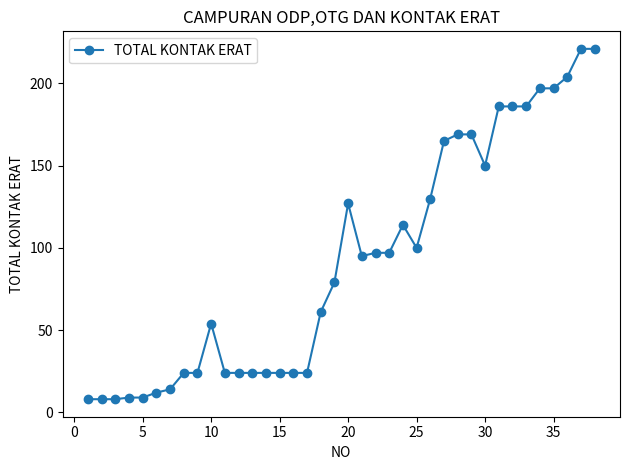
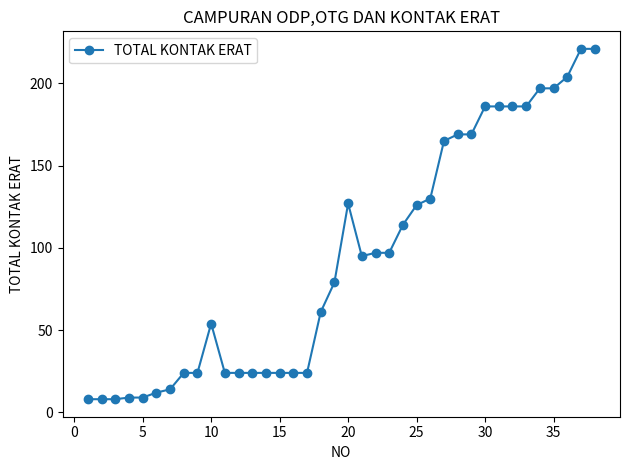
  {
    "5": 9,
    "10": 54,
    "15": 24,
    "20": 127,
-   "25": 100,
-   "30": 150,
+   "25": 126,
+   "30": 186,
    "35": 197
  }
